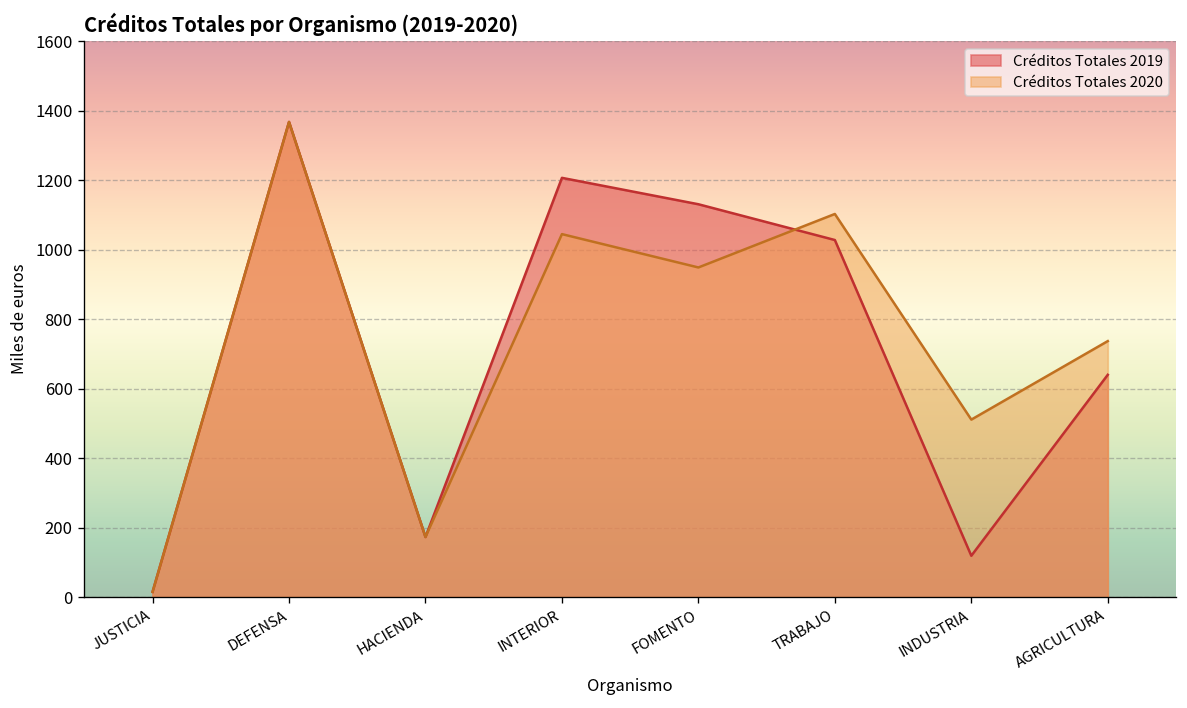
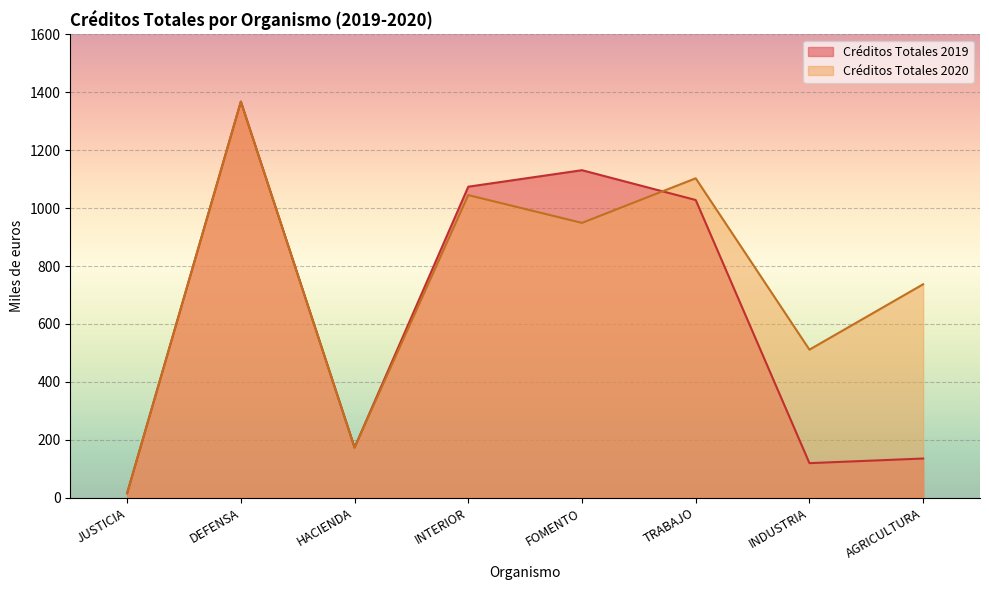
  {
    "Créditos Totales 2019": {
-     "INTERIOR": 1210,
+     "INTERIOR": 1070,
      "FOMENTO": 1130,
      "TRABAJO": 1030,
      "INDUSTRIA": 120,
-     "AGRICULTURA": 640
+     "AGRICULTURA": 140
    },
    "Créditos Totales 2020": {
      "INTERIOR": 1050,
      "FOMENTO": 950,
      "TRABAJO": 1100,
      "INDUSTRIA": 510,
      "AGRICULTURA": 740
    }
  }
